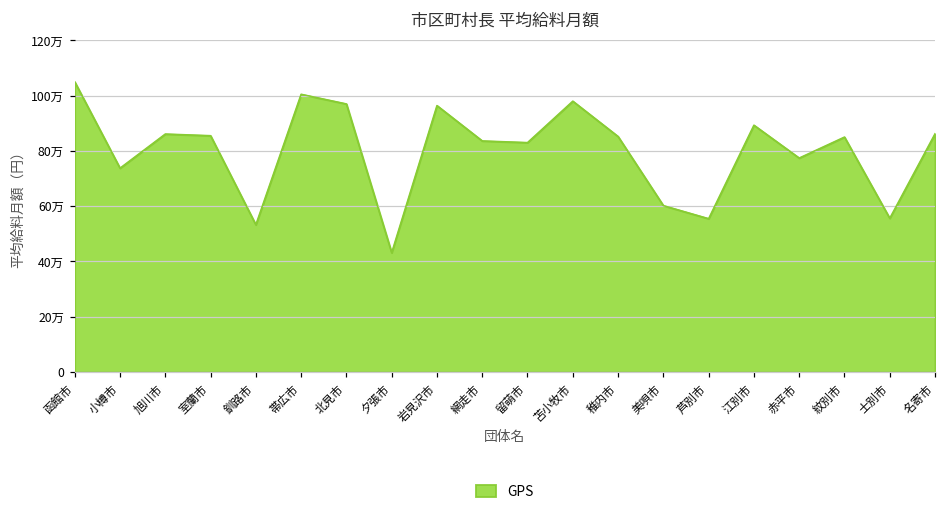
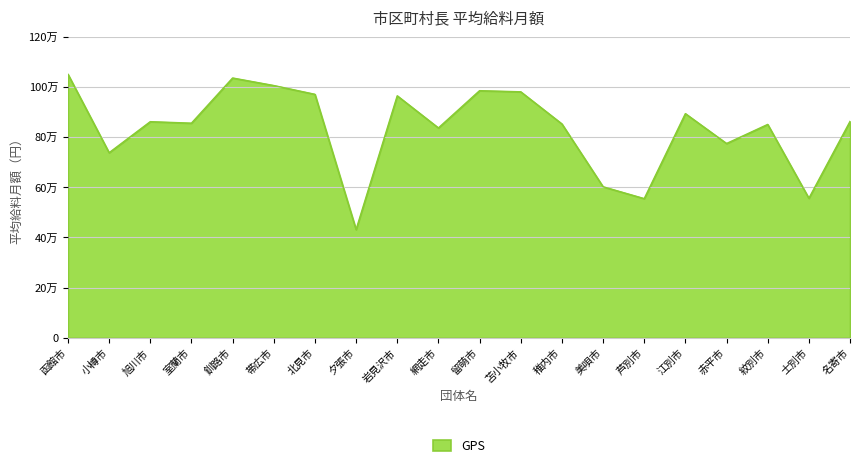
  {
    "函館市": "105万",
    "小樽市": "74万",
    "旭川市": "86万",
    "室蘭市": "86万",
-   "釧路市": "53万",
+   "釧路市": "104万",
    "帯広市": "101万",
    "北見市": "97万",
    "夕張市": "43万",
    "岩見沢市": "96万",
    "網走市": "84万",
-   "留萌市": "83万",
+   "留萌市": "98万",
    "苫小牧市": "98万",
    "稚内市": "85万",
    "美唄市": "60万",
    "芦別市": "55万",
    "江別市": "89万",
    "赤平市": "77万",
    "紋別市": "85万",
    "士別市": "56万",
    "名寄市": "86万"
  }
